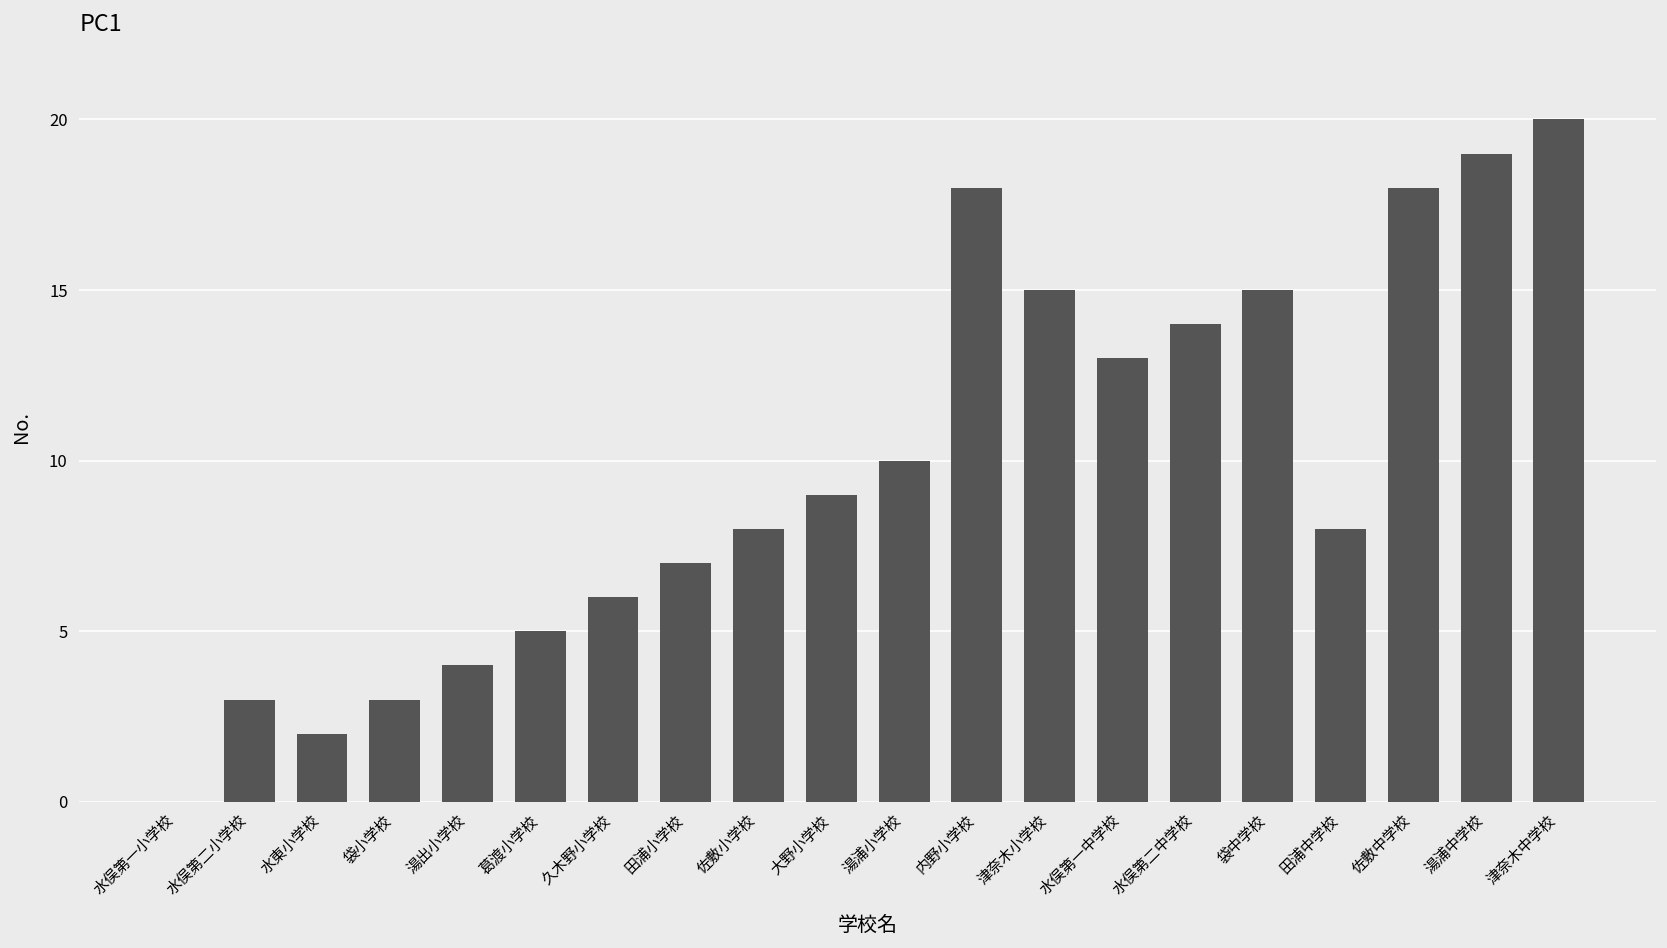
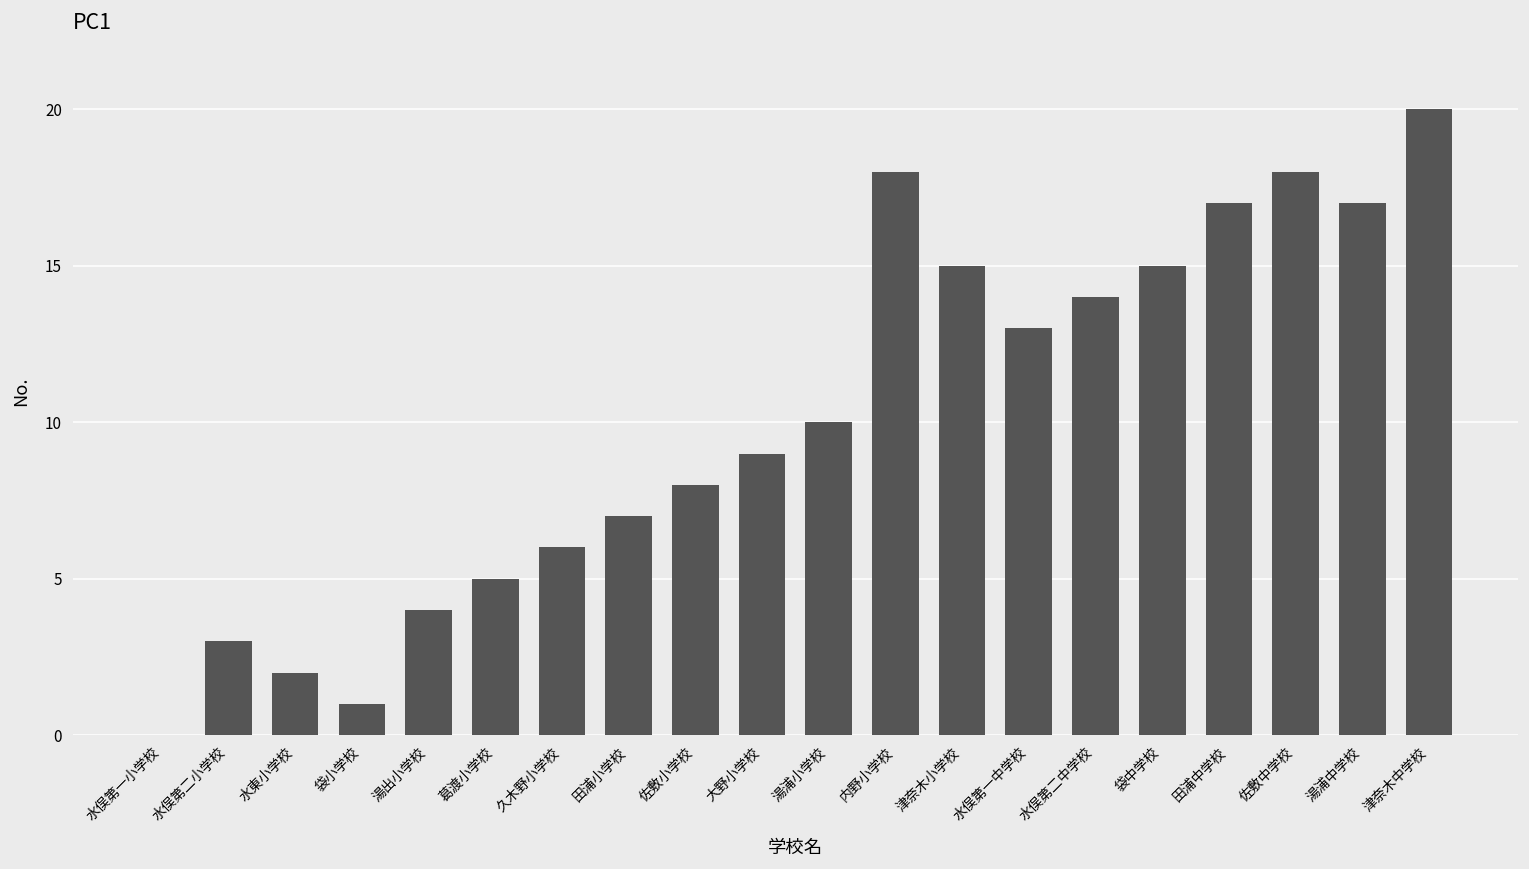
  {
    "水俣第一小学校": 0,
    "水俣第二小学校": 3,
    "水東小学校": 2,
-   "袋小学校": 3,
+   "袋小学校": 1,
    "湯出小学校": 4,
    "葛渡小学校": 5,
    "久木野小学校": 6,
    "田浦小学校": 7,
    "佐敷小学校": 8,
    "大野小学校": 9,
    "湯浦小学校": 10,
    "内野小学校": 18,
    "津奈木小学校": 15,
    "水俣第一中学校": 13,
    "水俣第二中学校": 14,
    "袋中学校": 15,
-   "田浦中学校": 8,
+   "田浦中学校": 17,
    "佐敷中学校": 18,
-   "湯浦中学校": 19,
+   "湯浦中学校": 17,
    "津奈木中学校": 20
  }
